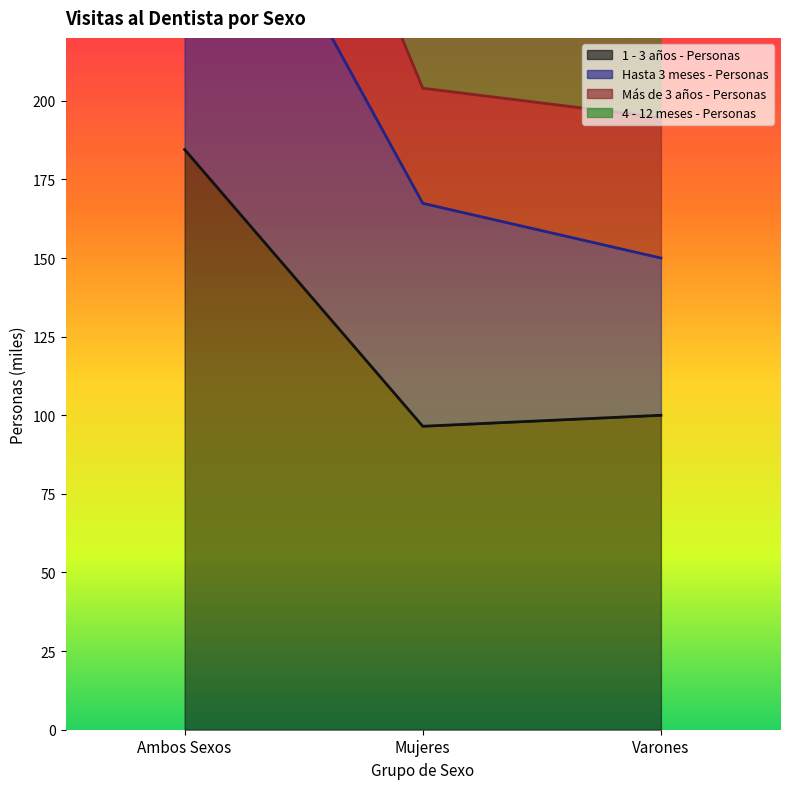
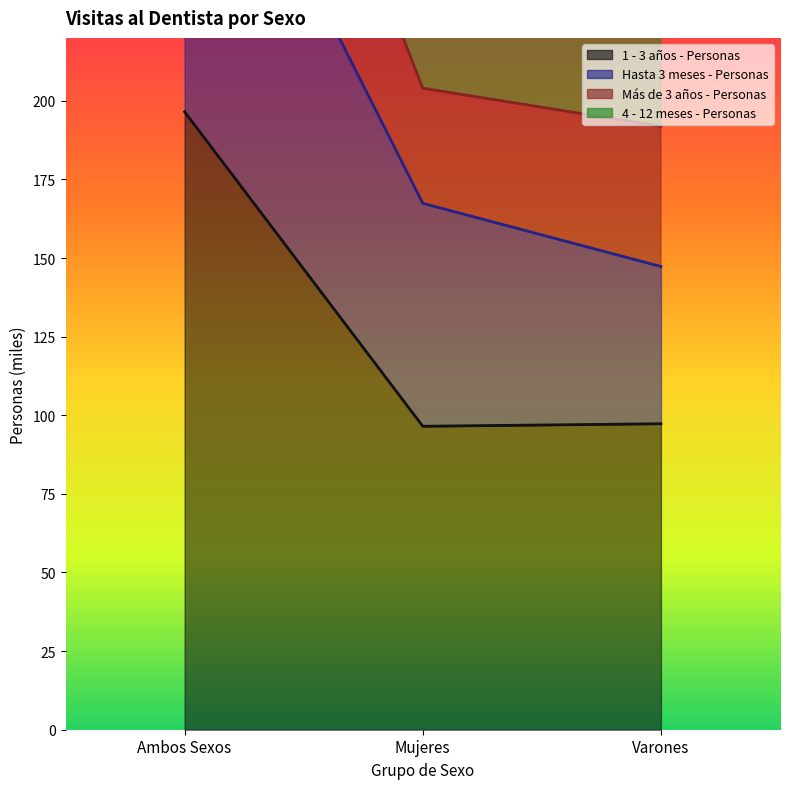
  {
    "1 - 3 años - Personas": {
-     "Ambos Sexos": 185,
+     "Ambos Sexos": 197,
      "Mujeres": 97,
-     "Varones": 100
+     "Varones": 97
    },
    "Hasta 3 meses - Personas": {
      "Mujeres": 71,
      "Varones": 50
    },
    "Más de 3 años - Personas": {
      "Mujeres": 37
    }
  }
